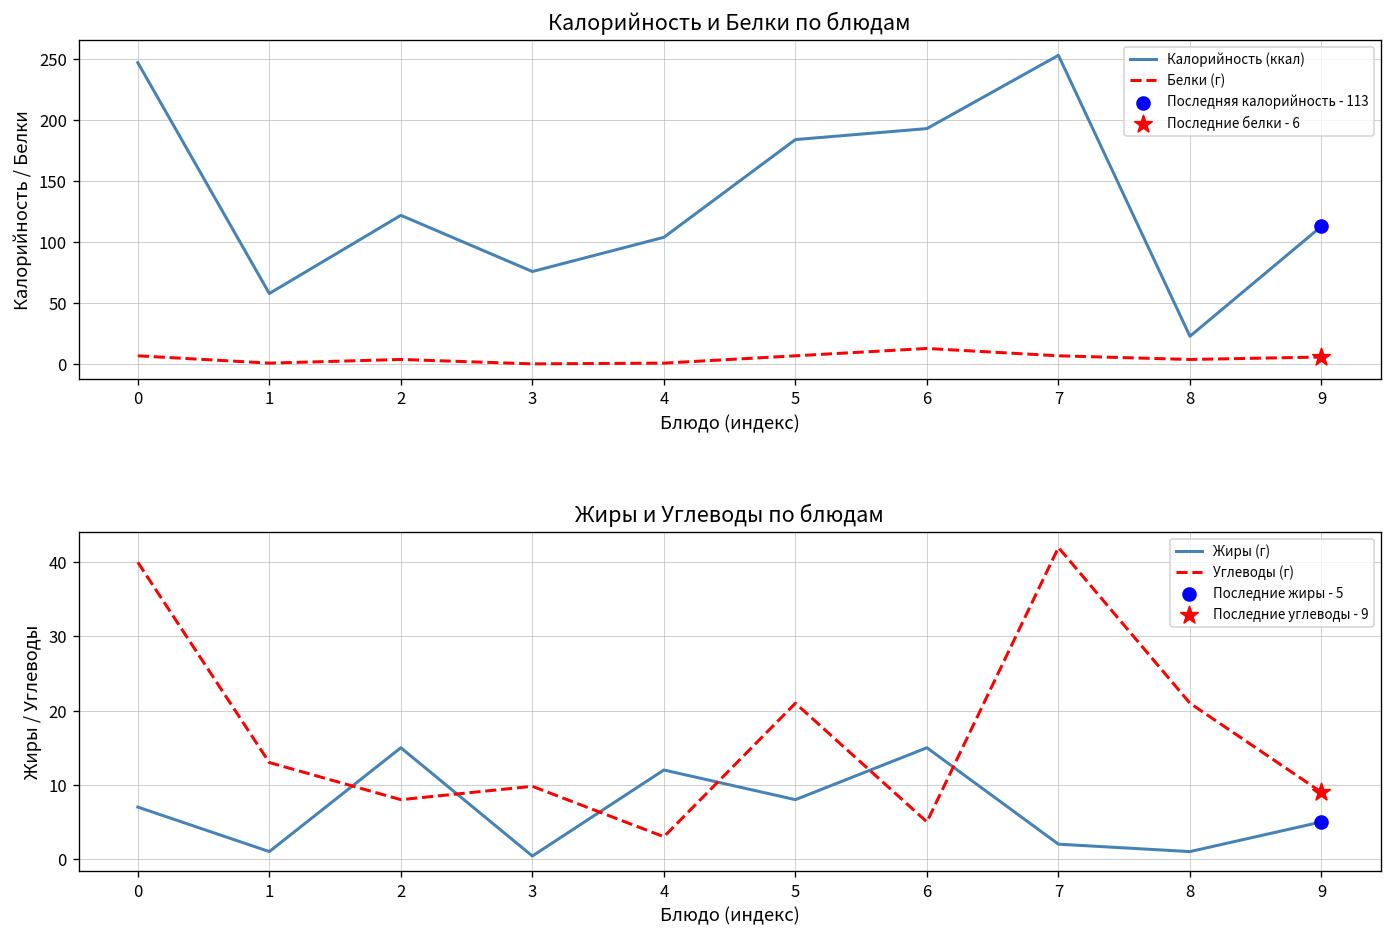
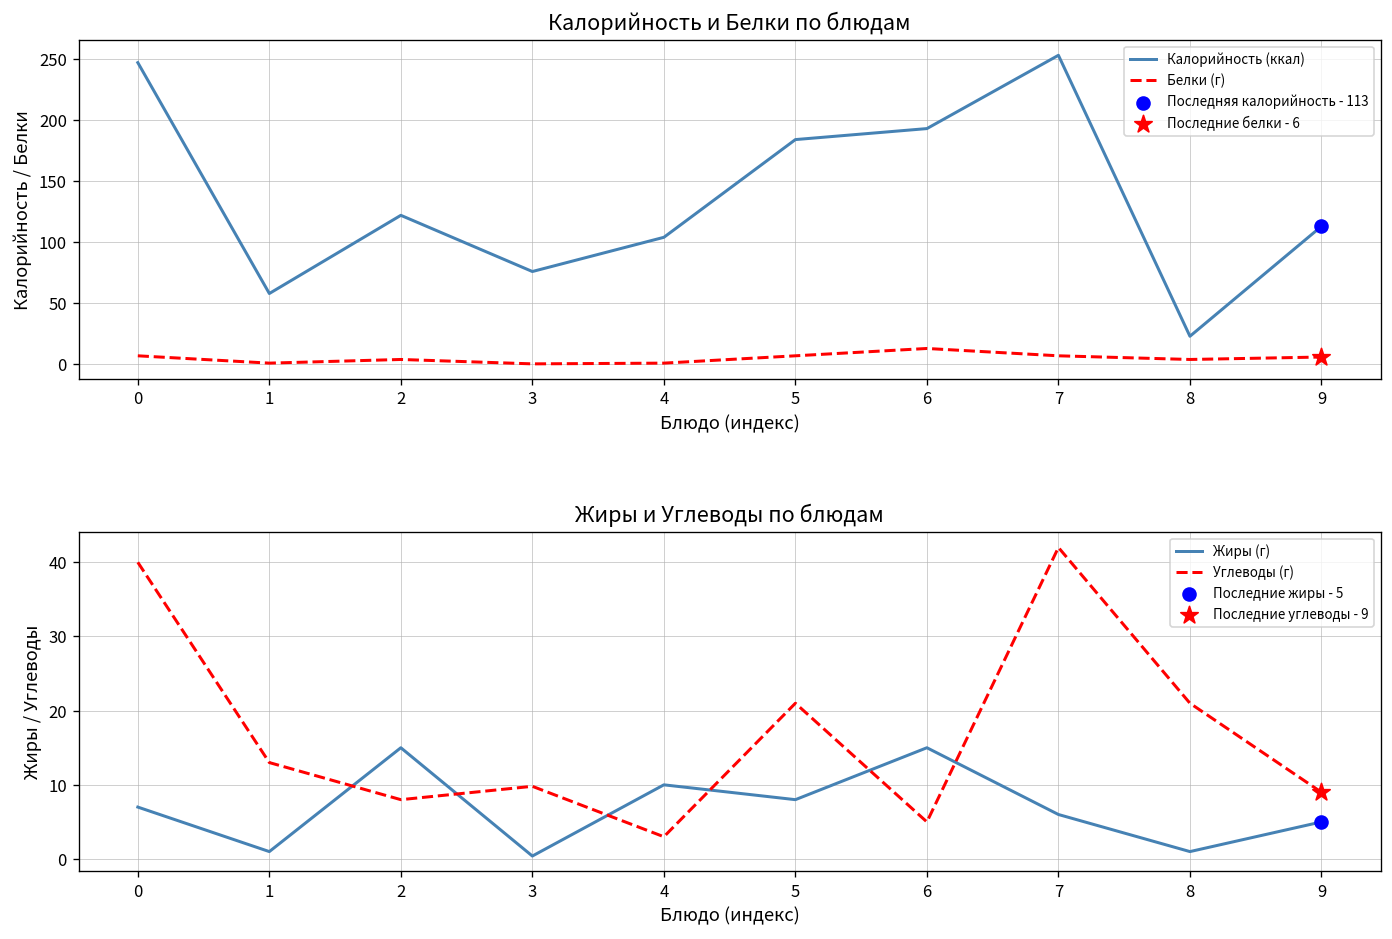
  {
    "Калорийность и Белки по блюдам": {
      "Калорийность (ккал)": {
        "0": 247,
        "1": 58,
        "2": 122,
        "3": 76,
        "4": 104,
        "5": 184,
        "6": 193,
        "7": 253,
        "8": 23
      }
    },
    "Жиры и Углеводы по блюдам": {
      "Жиры (г)": {
        "0": 7,
        "1": 1,
        "2": 15,
        "3": 0,
-       "4": 12,
+       "4": 10,
        "5": 8,
        "6": 15,
-       "7": 2,
+       "7": 6,
        "8": 1
      }
    }
  }
